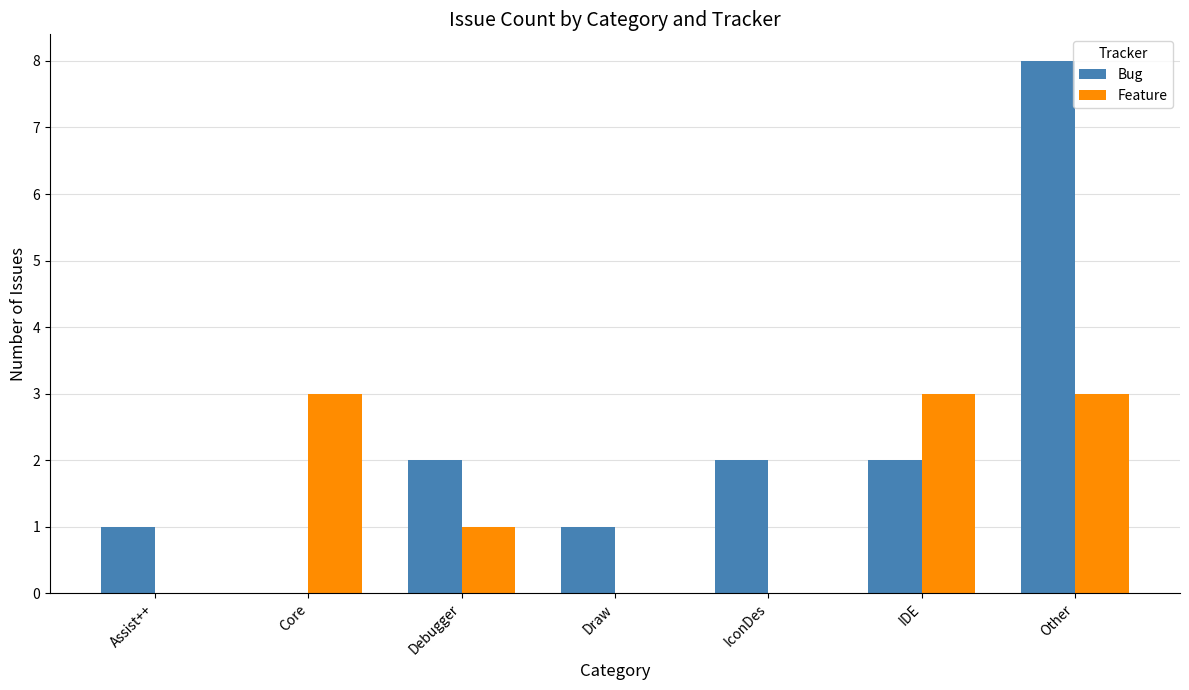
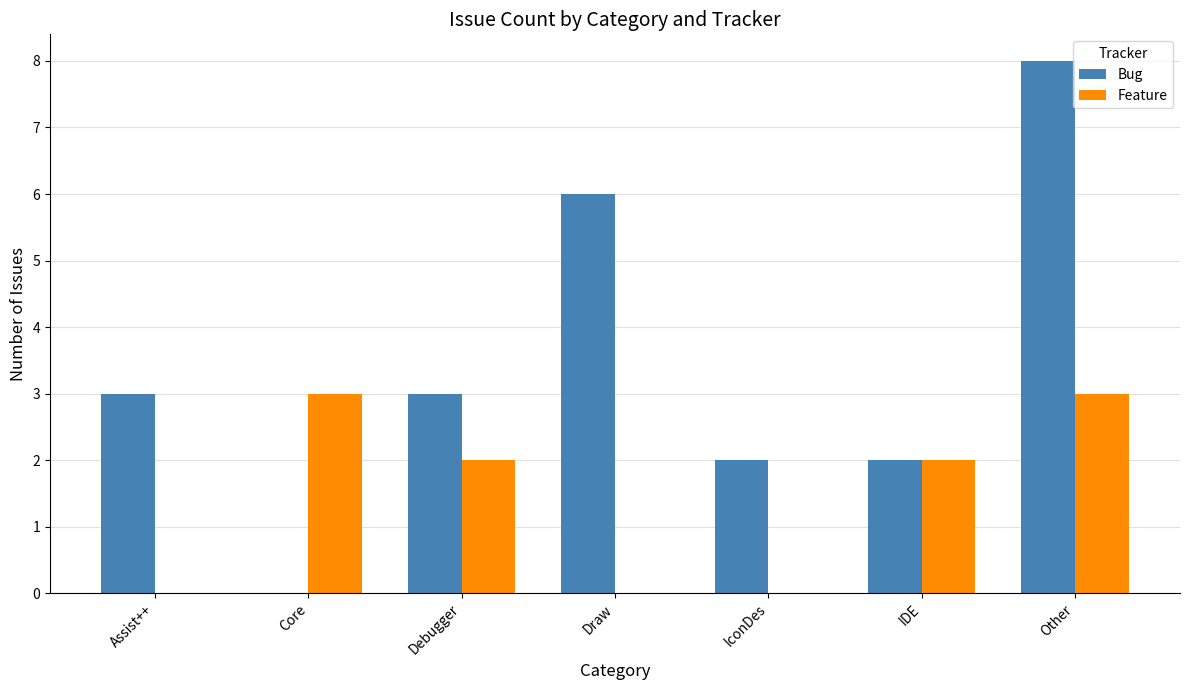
  {
    "Bug": {
-     "Assist++": 1,
+     "Assist++": 3,
      "Core": 0,
-     "Debugger": 2,
-     "Draw": 1,
+     "Debugger": 3,
+     "Draw": 6,
      "IconDes": 2,
      "IDE": 2,
      "Other": 8
    },
    "Feature": {
      "Assist++": 0,
      "Core": 3,
-     "Debugger": 1,
+     "Debugger": 2,
      "Draw": 0,
      "IconDes": 0,
-     "IDE": 3,
+     "IDE": 2,
      "Other": 3
    }
  }
